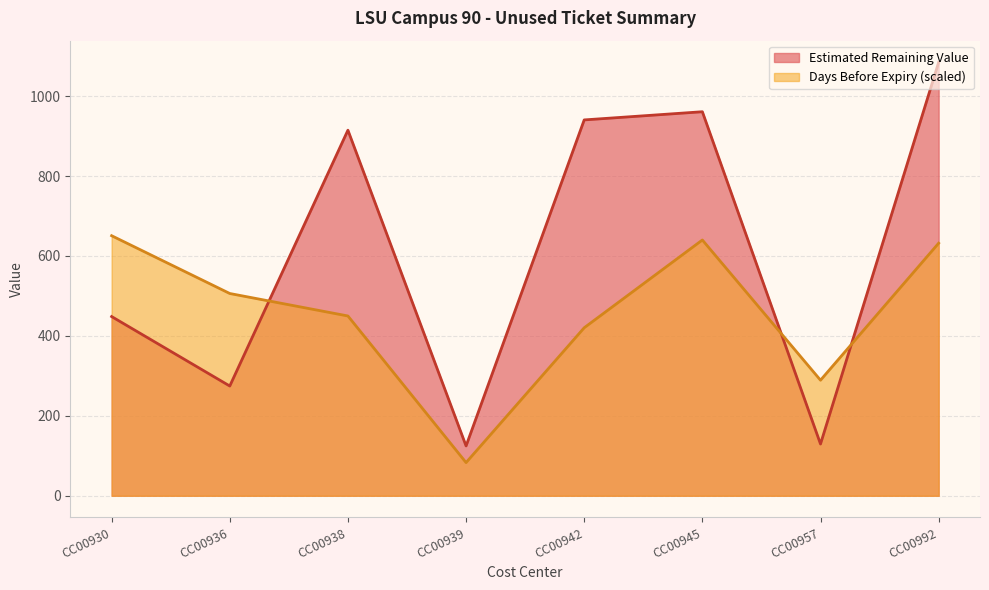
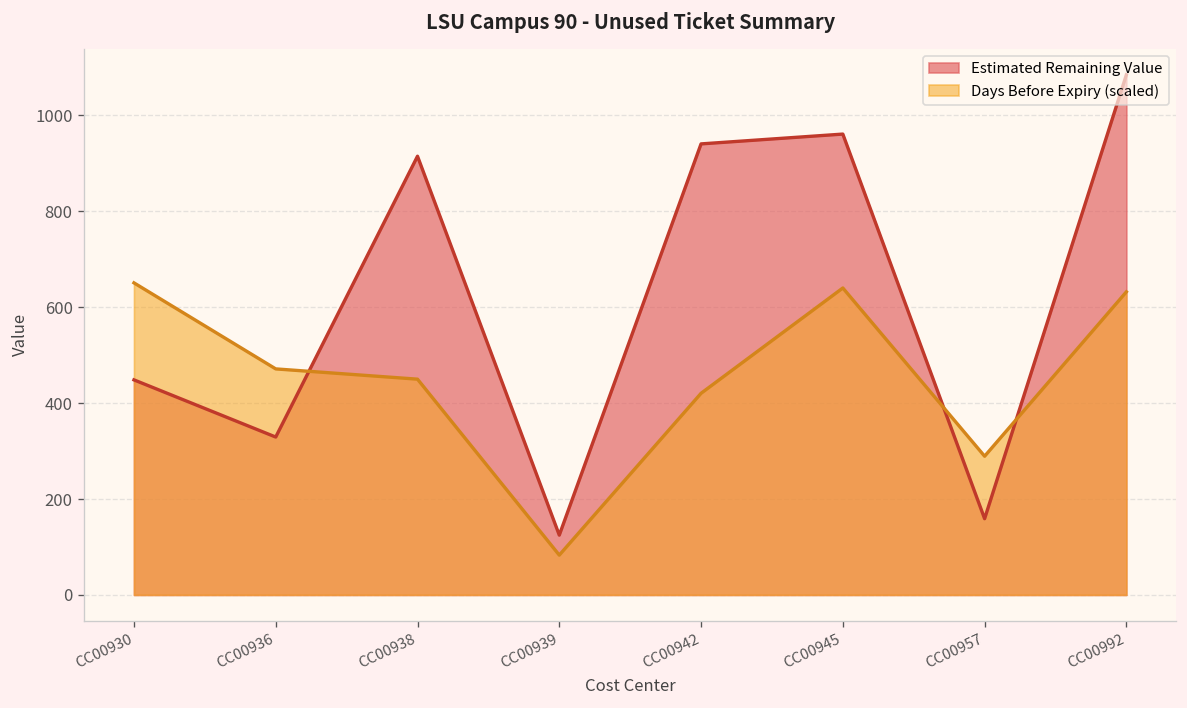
  {
    "Estimated Remaining Value": {
      "CC00930": 450,
-     "CC00936": 270,
+     "CC00936": 330,
      "CC00938": 910,
      "CC00939": 120,
      "CC00942": 940,
      "CC00945": 960,
-     "CC00957": 130
+     "CC00957": 160
    },
    "Days Before Expiry (scaled)": {
      "CC00930": 650,
-     "CC00936": 510,
+     "CC00936": 470,
      "CC00938": 450,
      "CC00939": 80,
      "CC00942": 420,
      "CC00945": 640,
      "CC00957": 290,
      "CC00992": 630
    }
  }
